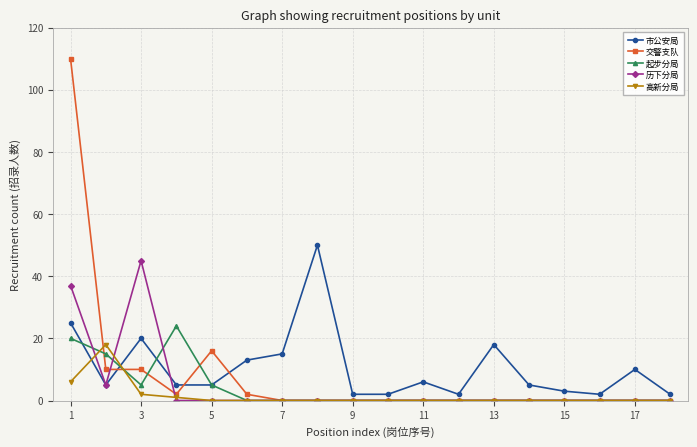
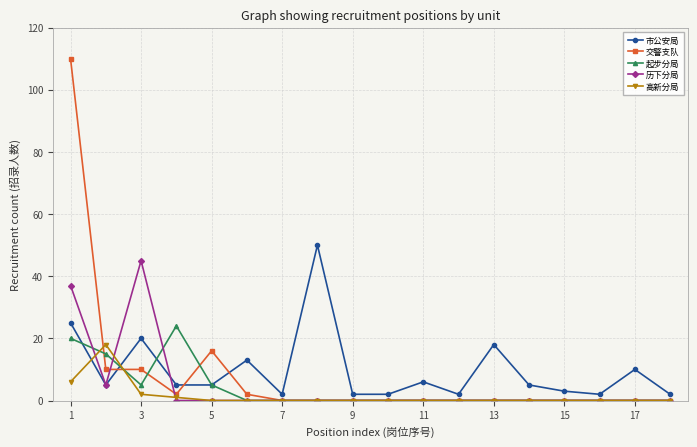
  {
    "市公安局": {
      "1": 25,
      "3": 20,
-     "7": 15,
+     "7": 2,
      "9": 2,
      "11": 6,
      "13": 18,
      "15": 3,
      "17": 10
    },
    "交警支队": {
      "1": 110,
      "3": 10,
      "5": 16
    },
    "起步分局": {
      "1": 20,
      "3": 5
    },
    "历下分局": {
      "1": 37,
      "3": 45
    },
    "高新分局": {
      "1": 6,
      "3": 2
    }
  }
